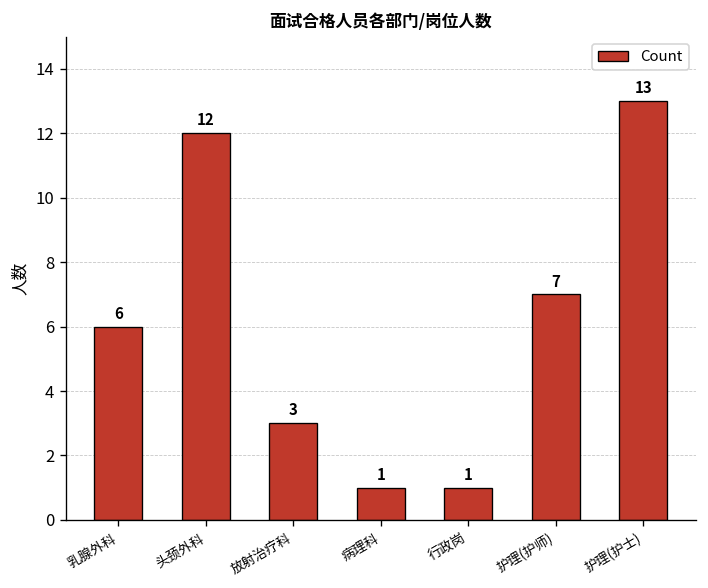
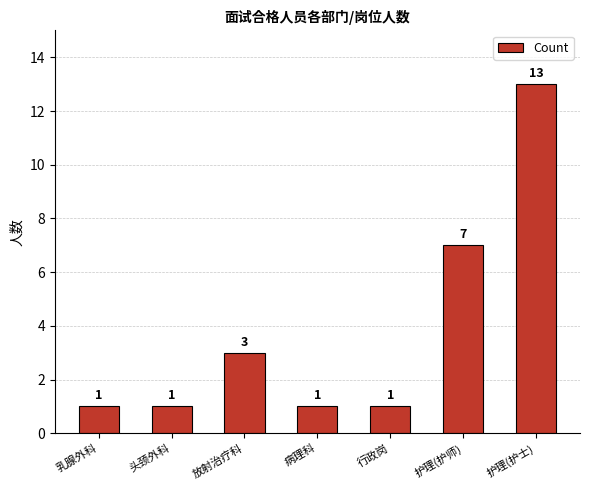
  {
-   "乳腺外科": 6,
-   "头颈外科": 12,
+   "乳腺外科": 1,
+   "头颈外科": 1,
    "放射治疗科": 3,
    "病理科": 1,
    "行政岗": 1,
    "护理(护师)": 7,
    "护理(护士)": 13
  }
